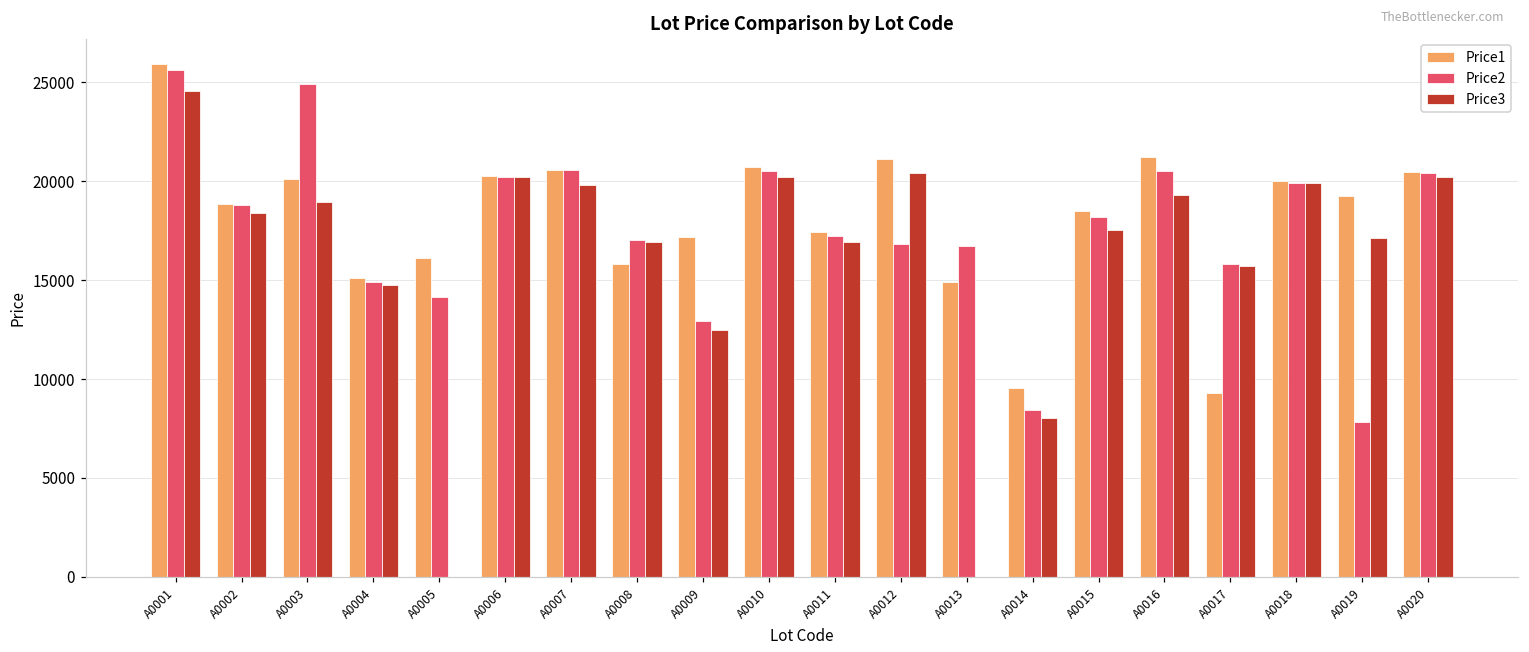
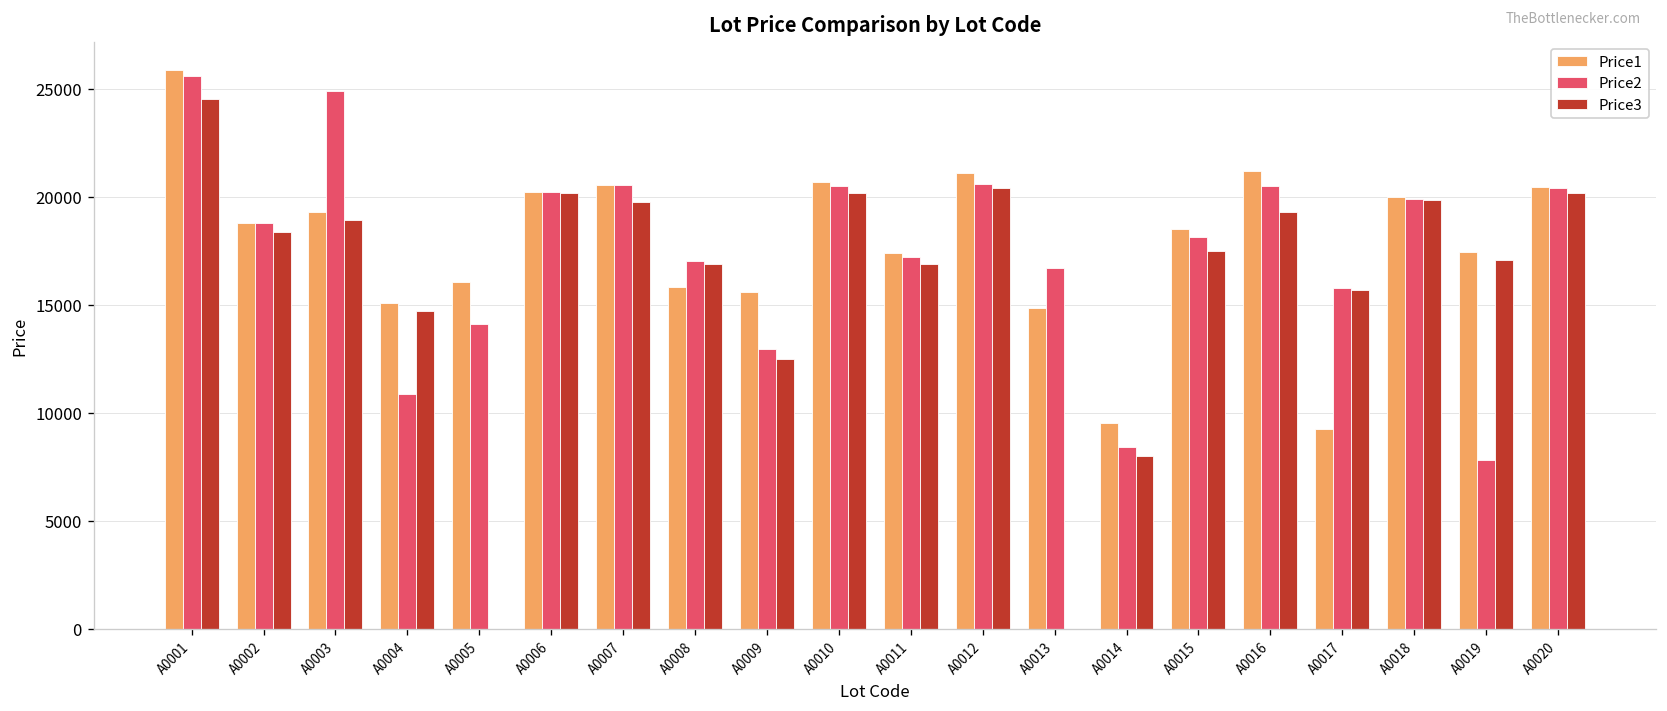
  {
    "Price1": {
      "A0001": 25900,
      "A0002": 18800,
-     "A0003": 20100,
+     "A0003": 19300,
      "A0004": 15100,
      "A0005": 16100,
      "A0006": 20300,
      "A0007": 20600,
      "A0008": 15800,
-     "A0009": 17200,
+     "A0009": 15600,
      "A0010": 20700,
      "A0011": 17400,
      "A0012": 21100,
      "A0013": 14900,
      "A0014": 9500,
      "A0015": 18500,
      "A0016": 21200,
      "A0017": 9300,
      "A0018": 20000,
-     "A0019": 19200,
+     "A0019": 17500,
      "A0020": 20500
    },
    "Price2": {
      "A0001": 25600,
      "A0002": 18800,
      "A0003": 24900,
-     "A0004": 14900,
+     "A0004": 10900,
      "A0005": 14100,
      "A0006": 20200,
      "A0007": 20500,
      "A0008": 17000,
      "A0009": 12900,
      "A0010": 20500,
      "A0011": 17200,
-     "A0012": 16800,
+     "A0012": 20600,
      "A0013": 16700,
      "A0014": 8400,
      "A0015": 18200,
      "A0016": 20500,
      "A0017": 15800,
      "A0018": 19900,
      "A0019": 7800,
      "A0020": 20400
    }
  }
